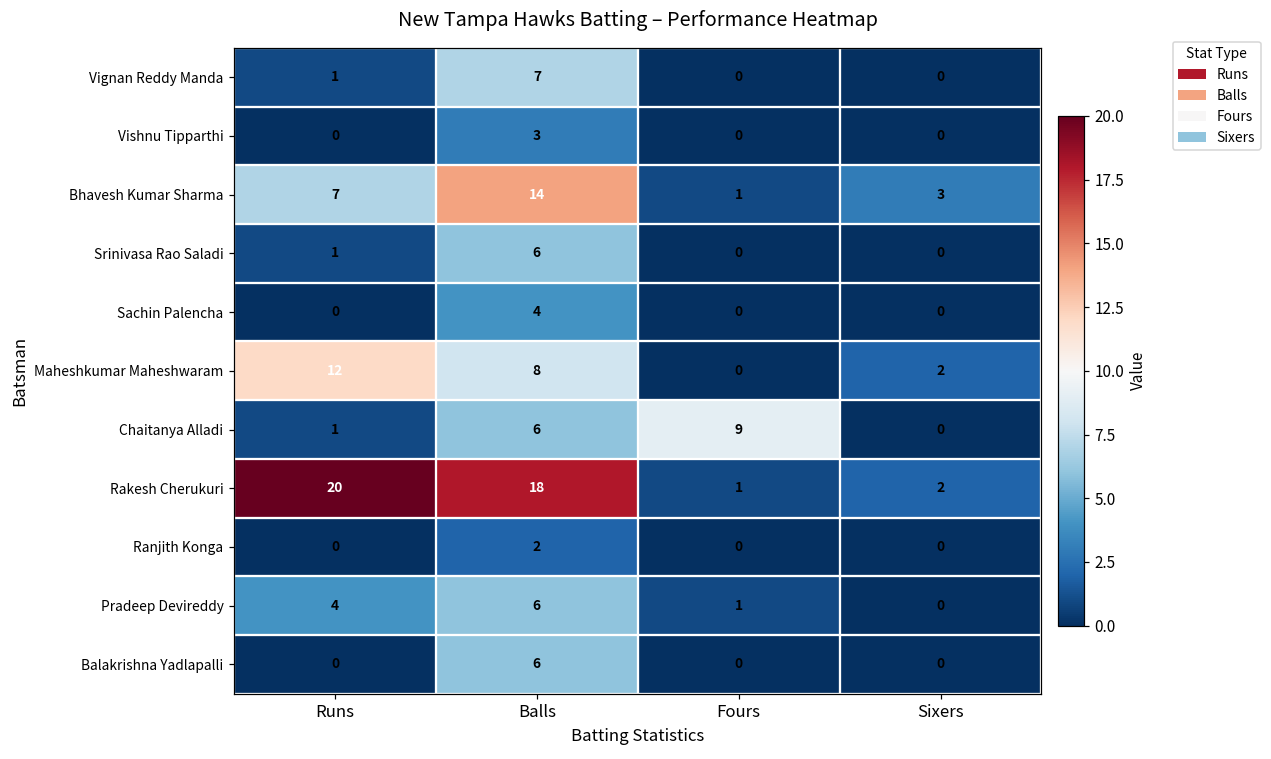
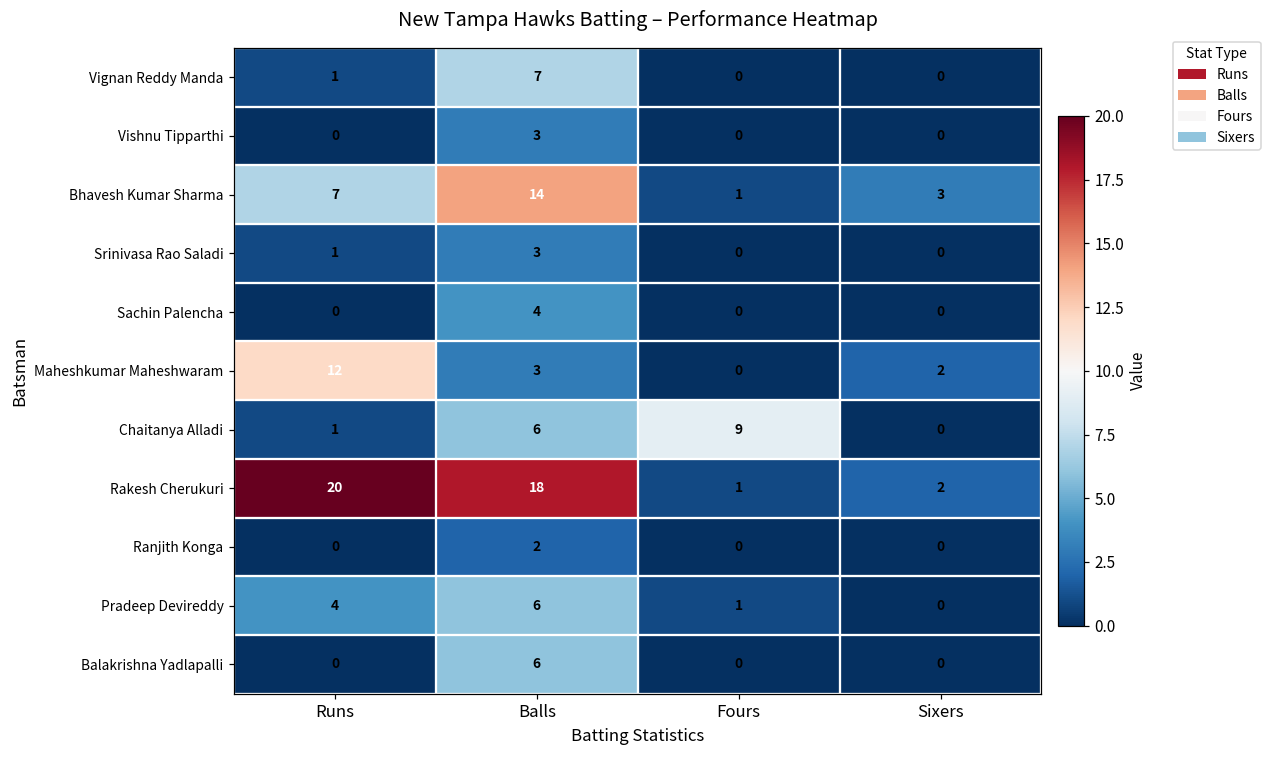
  {
    "Vignan Reddy Manda": {
      "Runs": 1,
      "Balls": 7,
      "Fours": 0,
      "Sixers": 0
    },
    "Vishnu Tipparthi": {
      "Runs": 0,
      "Balls": 3,
      "Fours": 0,
      "Sixers": 0
    },
    "Bhavesh Kumar Sharma": {
      "Runs": 7,
      "Balls": 14,
      "Fours": 1,
      "Sixers": 3
    },
    "Srinivasa Rao Saladi": {
      "Runs": 1,
-     "Balls": 6,
+     "Balls": 3,
      "Fours": 0,
      "Sixers": 0
    },
    "Sachin Palencha": {
      "Runs": 0,
      "Balls": 4,
      "Fours": 0,
      "Sixers": 0
    },
    "Maheshkumar Maheshwaram": {
      "Runs": 12,
-     "Balls": 8,
+     "Balls": 3,
      "Fours": 0,
      "Sixers": 2
    },
    "Chaitanya Alladi": {
      "Runs": 1,
      "Balls": 6,
      "Fours": 9,
      "Sixers": 0
    },
    "Rakesh Cherukuri": {
      "Runs": 20,
      "Balls": 18,
      "Fours": 1,
      "Sixers": 2
    },
    "Ranjith Konga": {
      "Runs": 0,
      "Balls": 2,
      "Fours": 0,
      "Sixers": 0
    },
    "Pradeep Devireddy": {
      "Runs": 4,
      "Balls": 6,
      "Fours": 1,
      "Sixers": 0
    },
    "Balakrishna Yadlapalli": {
      "Runs": 0,
      "Balls": 6,
      "Fours": 0,
      "Sixers": 0
    }
  }
